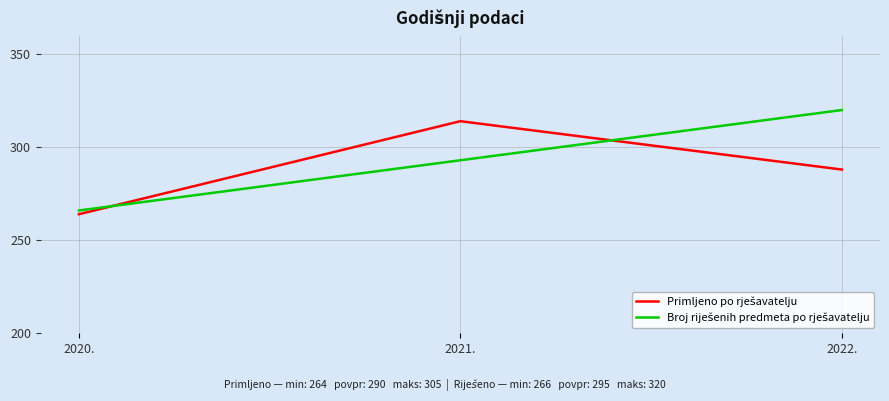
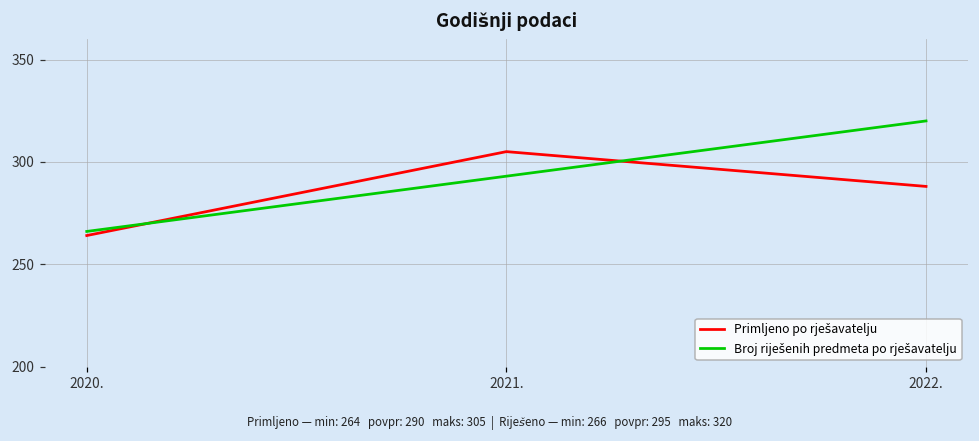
  {
    "Primljeno po rješavatelju": {
      "2020.": 264,
-     "2021.": 314,
+     "2021.": 305,
      "2022.": 288
    },
    "Broj riješenih predmeta po rješavatelju": {
      "2020.": 266,
      "2021.": 293,
      "2022.": 320
    }
  }
